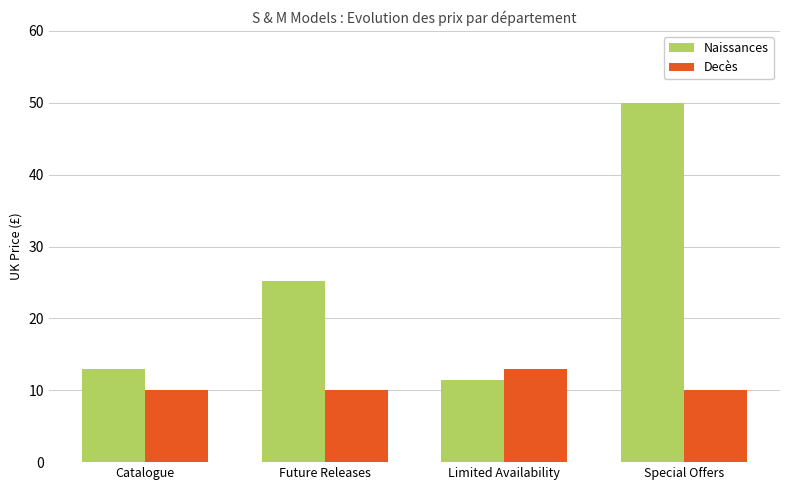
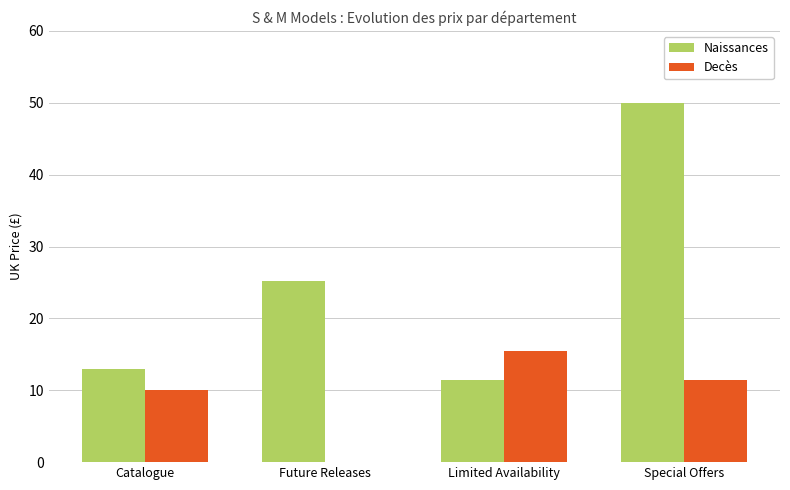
  {
    "Naissances": {
      "Catalogue": 13,
      "Future Releases": 25,
      "Limited Availability": 11,
      "Special Offers": 50
    },
    "Decès": {
      "Catalogue": 10,
-     "Future Releases": 10,
-     "Limited Availability": 13,
-     "Special Offers": 10
+     "Future Releases": 0,
+     "Limited Availability": 15,
+     "Special Offers": 11
    }
  }
